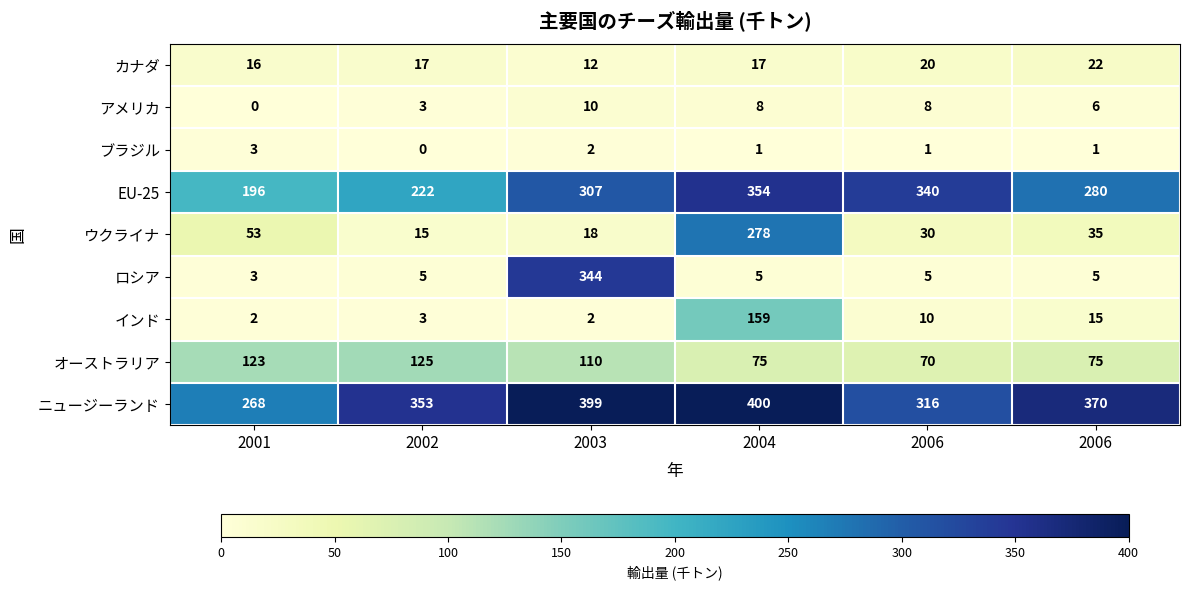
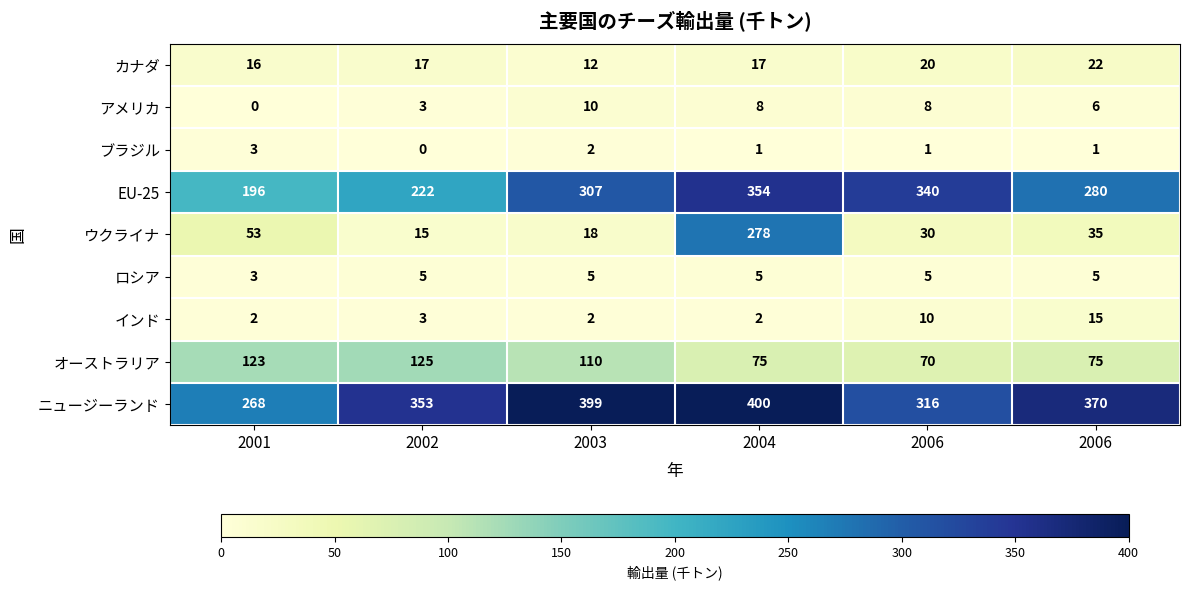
  {
    "カナダ": {
      "2001": 16,
      "2002": 17,
      "2003": 12,
      "2004": 17
    },
    "アメリカ": {
      "2001": 0,
      "2002": 3,
      "2003": 10,
      "2004": 8
    },
    "ブラジル": {
      "2001": 3,
      "2002": 0,
      "2003": 2,
      "2004": 1
    },
    "EU-25": {
      "2001": 196,
      "2002": 222,
      "2003": 307,
      "2004": 354
    },
    "ウクライナ": {
      "2001": 53,
      "2002": 15,
      "2003": 18,
      "2004": 278
    },
    "ロシア": {
      "2001": 3,
      "2002": 5,
-     "2003": 344,
+     "2003": 5,
      "2004": 5
    },
    "インド": {
      "2001": 2,
      "2002": 3,
      "2003": 2,
-     "2004": 159
+     "2004": 2
    },
    "オーストラリア": {
      "2001": 123,
      "2002": 125,
      "2003": 110,
      "2004": 75
    },
    "ニュージーランド": {
      "2001": 268,
      "2002": 353,
      "2003": 399,
      "2004": 400
    }
  }
